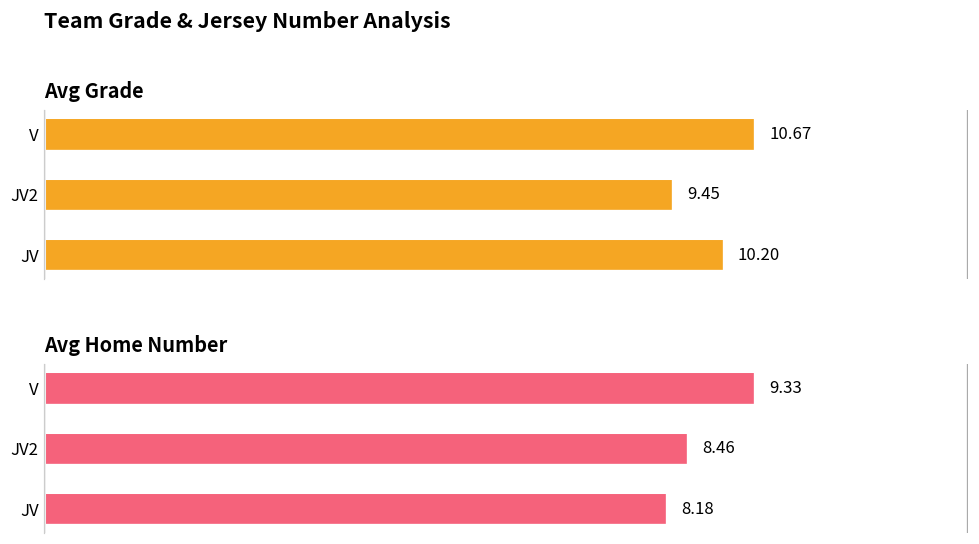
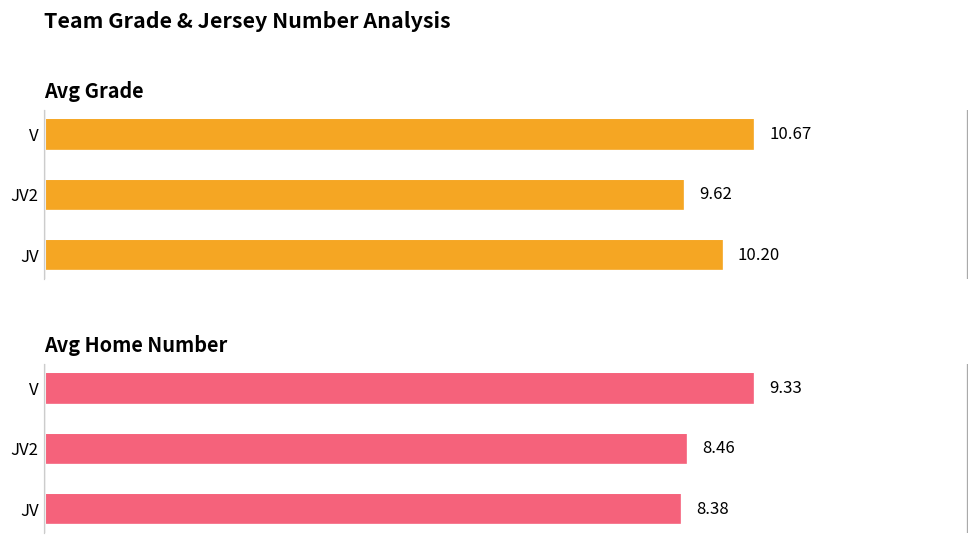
  {
    "Avg Grade": {
      "V": 10.67,
-     "JV2": 9.45,
+     "JV2": 9.62,
      "JV": 10.20
    },
    "Avg Home Number": {
      "V": 9.33,
      "JV2": 8.46,
-     "JV": 8.18
+     "JV": 8.38
    }
  }
